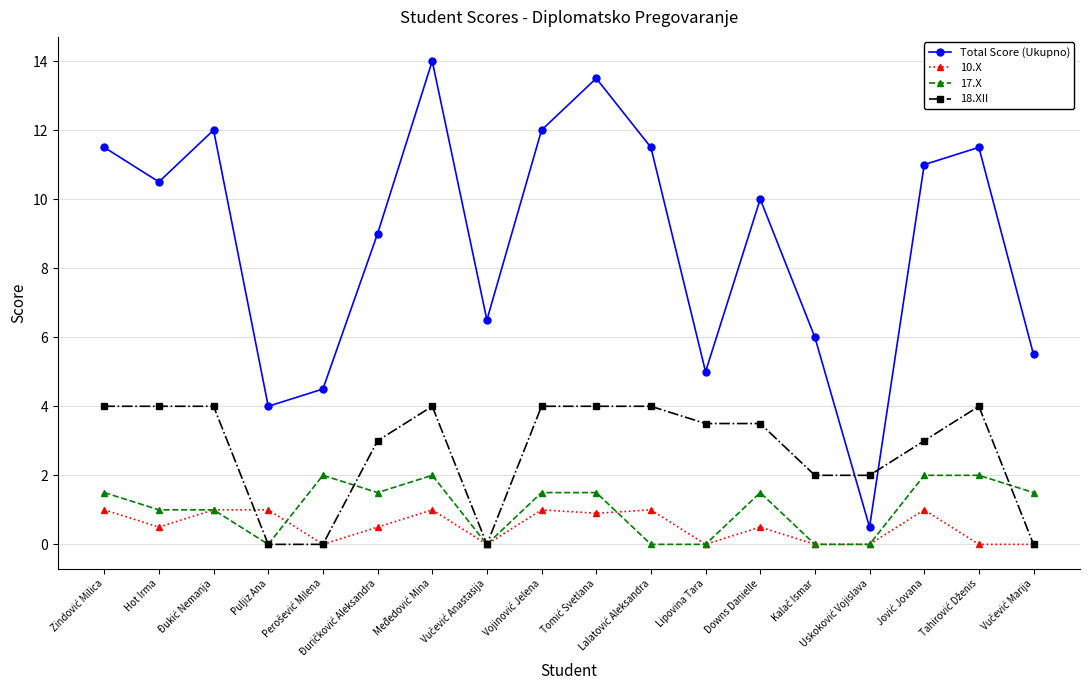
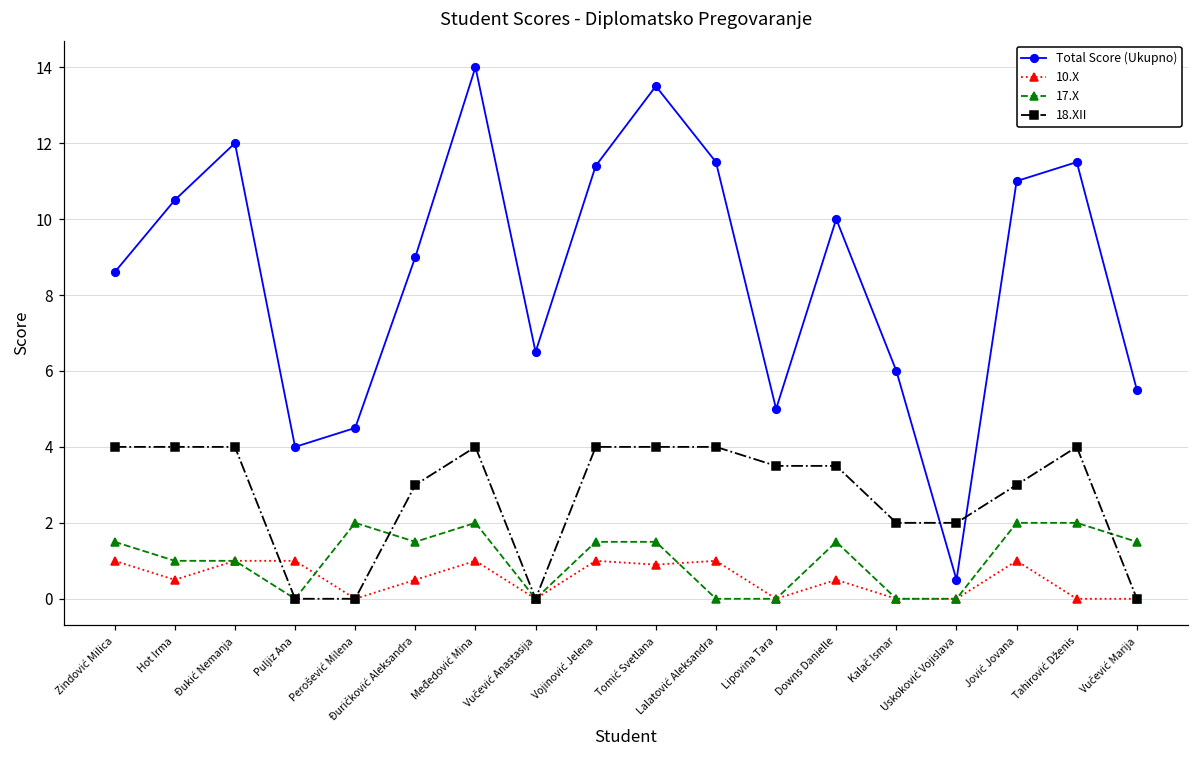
  {
    "Total Score (Ukupno)": {
-     "Zindović Milica": 11.5,
+     "Zindović Milica": 8.6,
      "Hot Irma": 10.5,
      "Đukić Nemanja": 12.0,
      "Puljiz Ana": 4.0,
      "Perošević Milena": 4.5,
      "Đuričković Aleksandra": 9.0,
      "Međedović Mina": 14.0,
      "Vučević Anastasija": 6.5,
-     "Vojinović Jelena": 12.0,
+     "Vojinović Jelena": 11.4,
      "Tomić Svetlana": 13.5,
      "Lalatović Aleksandra": 11.5,
      "Lipovina Tara": 5.0,
      "Downs Danielle": 10.0,
      "Kalač Ismar": 6.0,
      "Uskoković Vojislava": 0.5,
      "Jović Jovana": 11.0,
      "Tahirović Dženis": 11.5,
      "Vučević Marija": 5.5
    },
    "10.X": {
      "Zindović Milica": 1.0,
      "Hot Irma": 0.5,
      "Puljiz Ana": 1.0,
      "Đuričković Aleksandra": 0.5,
      "Međedović Mina": 1.0,
      "Vojinović Jelena": 1.0,
      "Tomić Svetlana": 0.9,
      "Lalatović Aleksandra": 1.0,
      "Downs Danielle": 0.5,
      "Jović Jovana": 1.0,
      "Tahirović Dženis": 0.0
    },
    "17.X": {
      "Zindović Milica": 1.5,
      "Hot Irma": 1.0,
      "Perošević Milena": 2.0,
      "Đuričković Aleksandra": 1.5,
      "Međedović Mina": 2.0,
      "Vojinović Jelena": 1.5,
      "Tomić Svetlana": 1.5,
      "Lalatović Aleksandra": 0.0,
      "Downs Danielle": 1.5,
      "Jović Jovana": 2.0,
      "Tahirović Dženis": 2.0,
      "Vučević Marija": 1.5
    },
    "18.XII": {
      "Zindović Milica": 4.0,
      "Hot Irma": 4.0,
      "Đukić Nemanja": 4.0,
      "Đuričković Aleksandra": 3.0,
      "Međedović Mina": 4.0,
      "Vojinović Jelena": 4.0,
      "Tomić Svetlana": 4.0,
      "Lalatović Aleksandra": 4.0,
      "Lipovina Tara": 3.5,
      "Downs Danielle": 3.5,
      "Kalač Ismar": 2.0,
      "Uskoković Vojislava": 2.0,
      "Jović Jovana": 3.0,
      "Tahirović Dženis": 4.0
    }
  }
